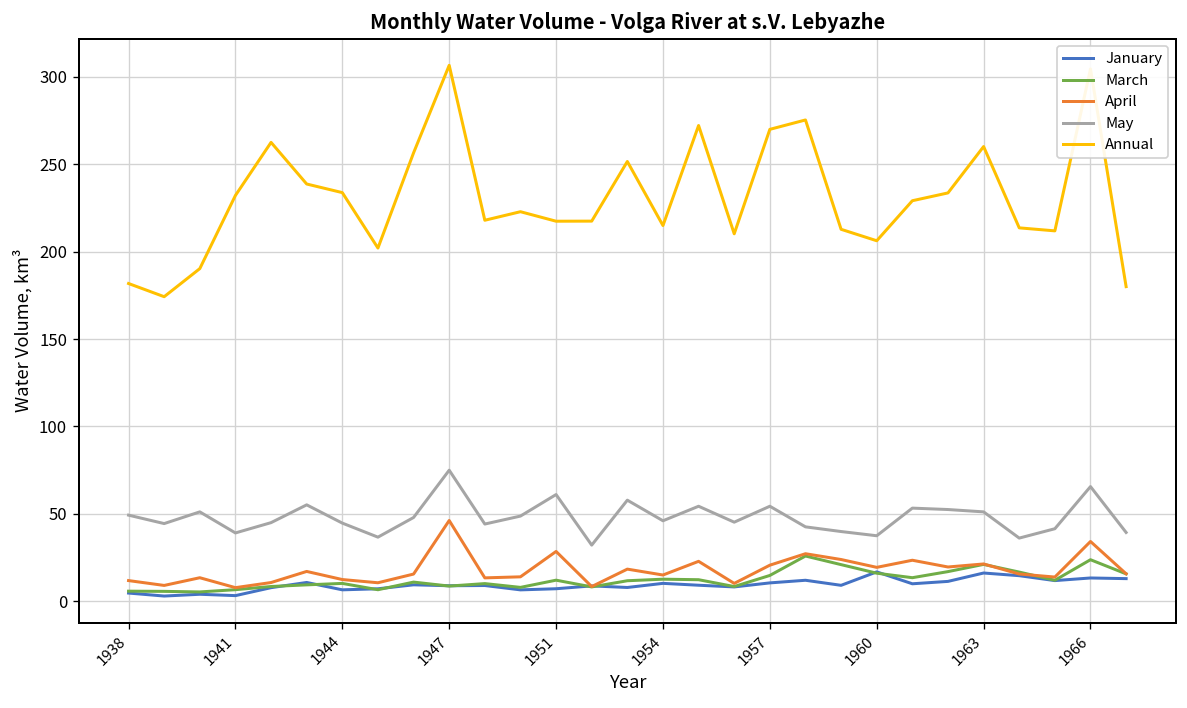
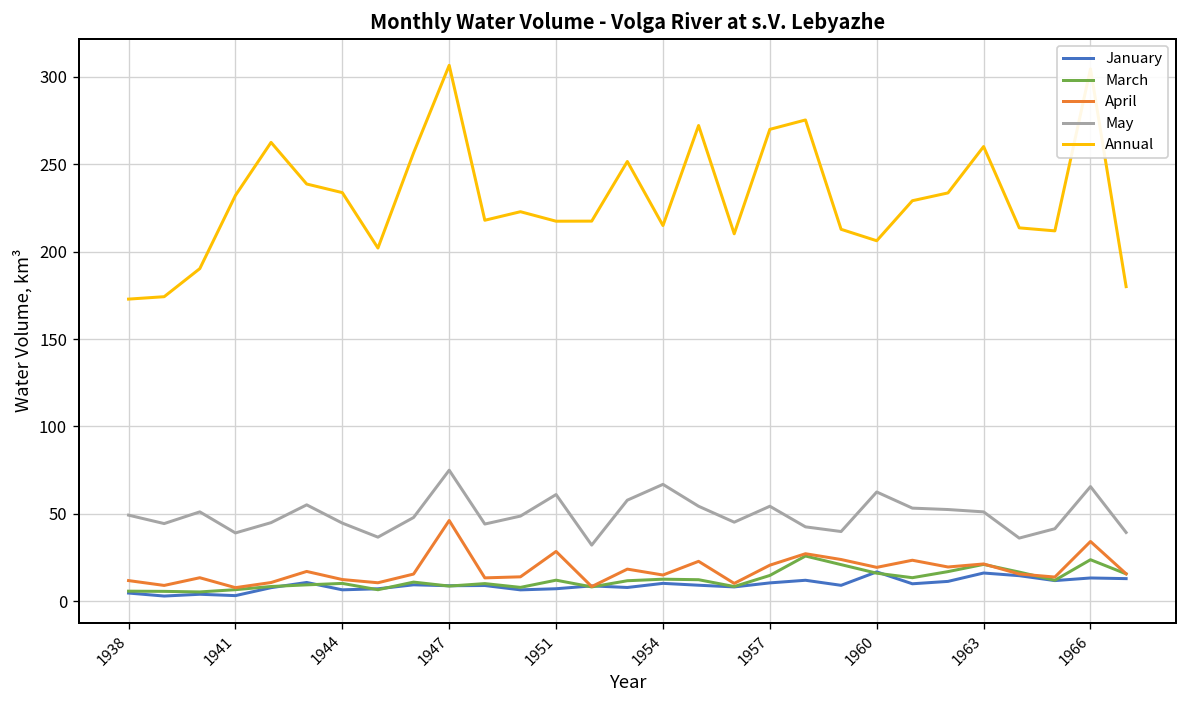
  {
    "January": {
      "1941": 3,
      "1944": 7,
      "1951": 7,
      "1954": 10,
      "1957": 11,
      "1963": 16,
      "1966": 13
    },
    "March": {
      "1944": 10,
      "1951": 12,
      "1954": 13,
      "1957": 15,
      "1966": 24
    },
    "April": {
      "1938": 12,
      "1944": 12,
      "1947": 46,
      "1951": 29,
      "1954": 15,
      "1957": 21,
      "1960": 19,
      "1966": 34
    },
    "May": {
      "1938": 49,
      "1941": 39,
      "1944": 45,
      "1947": 75,
      "1951": 61,
-     "1954": 46,
+     "1954": 67,
      "1957": 54,
-     "1960": 37,
+     "1960": 63,
      "1963": 51,
      "1966": 66
    },
    "Annual": {
-     "1938": 182,
+     "1938": 173,
      "1941": 232,
      "1944": 234,
      "1947": 307,
      "1951": 217,
      "1954": 215,
      "1957": 270,
      "1960": 206,
      "1963": 260
    }
  }
